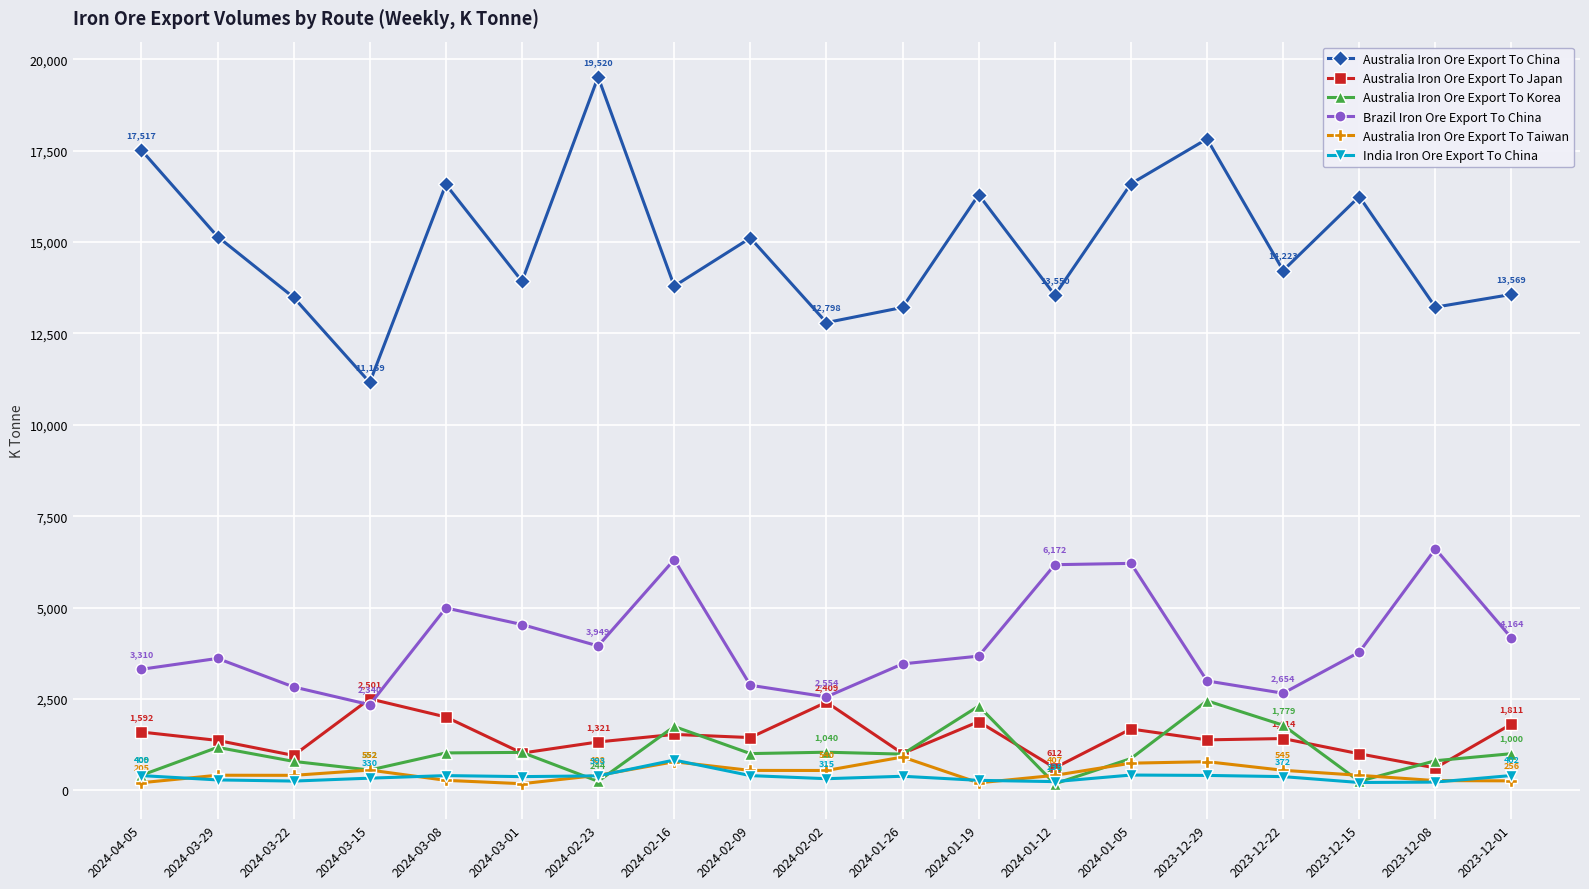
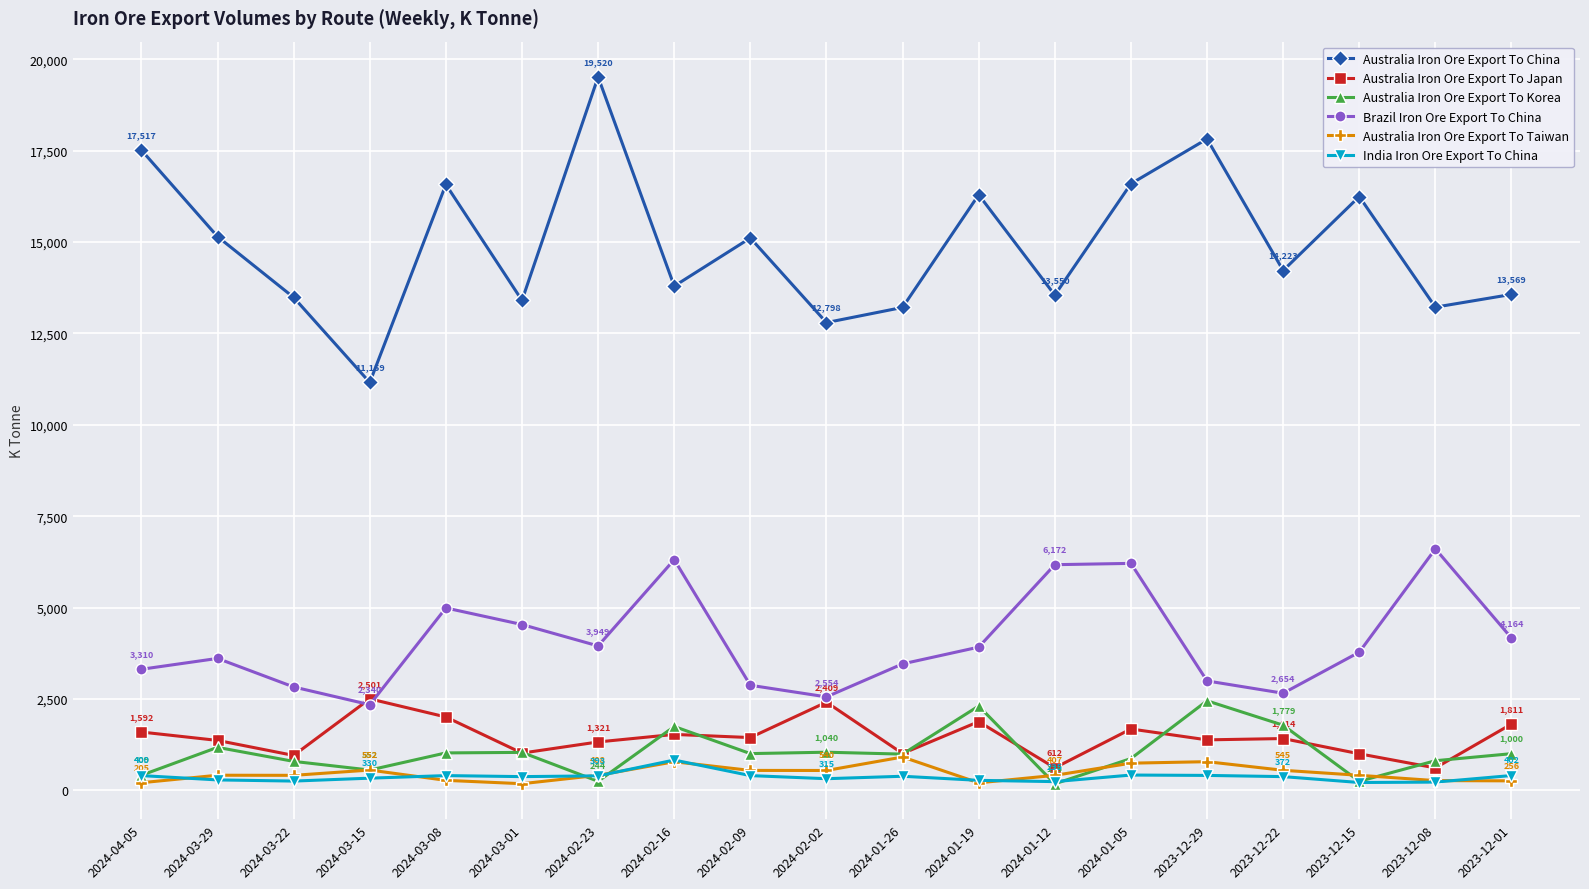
  {
    "Australia Iron Ore Export To China": {
      "2024-03-29": "15,200",
      "2024-03-22": "13,500",
      "2024-03-08": "16,600",
-     "2024-03-01": "13,900",
+     "2024-03-01": "13,400",
      "2024-02-16": "13,800",
      "2024-02-09": "15,100",
      "2024-01-26": "13,200",
      "2024-01-19": "16,300",
      "2024-01-05": "16,600",
      "2023-12-29": "17,800",
      "2023-12-15": "16,200",
      "2023-12-08": "13,200"
    },
    "Australia Iron Ore Export To Japan": {
      "2024-04-05": "1,592",
      "2024-02-23": "1,321",
      "2023-12-01": "1,811"
    },
    "Australia Iron Ore Export To Korea": {
      "2024-02-02": "1,040",
      "2023-12-22": "1,779",
      "2023-12-01": "1,000"
    },
    "Brazil Iron Ore Export To China": {
      "2024-03-29": "3,600",
      "2024-03-22": "2,800",
      "2024-03-08": "5,000",
      "2024-03-01": "4,500",
      "2024-02-16": "6,300",
      "2024-02-09": "2,900",
      "2024-01-26": "3,500",
-     "2024-01-19": "3,700",
+     "2024-01-19": "3,900",
      "2024-01-05": "6,200",
      "2023-12-29": "3,000",
      "2023-12-15": "3,800",
      "2023-12-08": "6,600"
    },
    "Australia Iron Ore Export To Taiwan": {
      "2024-03-29": "400",
      "2024-03-22": "400",
      "2024-03-08": "300",
      "2024-03-01": "200",
      "2024-02-09": "500",
      "2024-01-26": "900",
      "2024-01-05": "700",
      "2023-12-29": "800",
      "2023-12-15": "400"
    },
    "India Iron Ore Export To China": {
      "2024-03-15": "330",
      "2024-02-02": "315"
    }
  }
